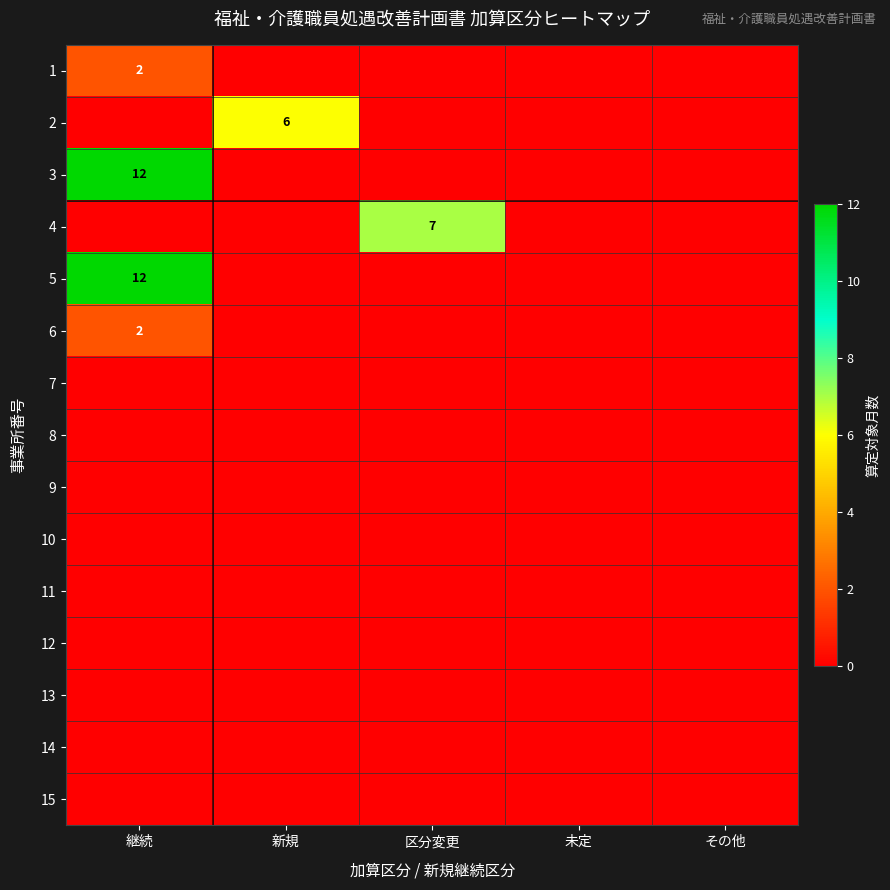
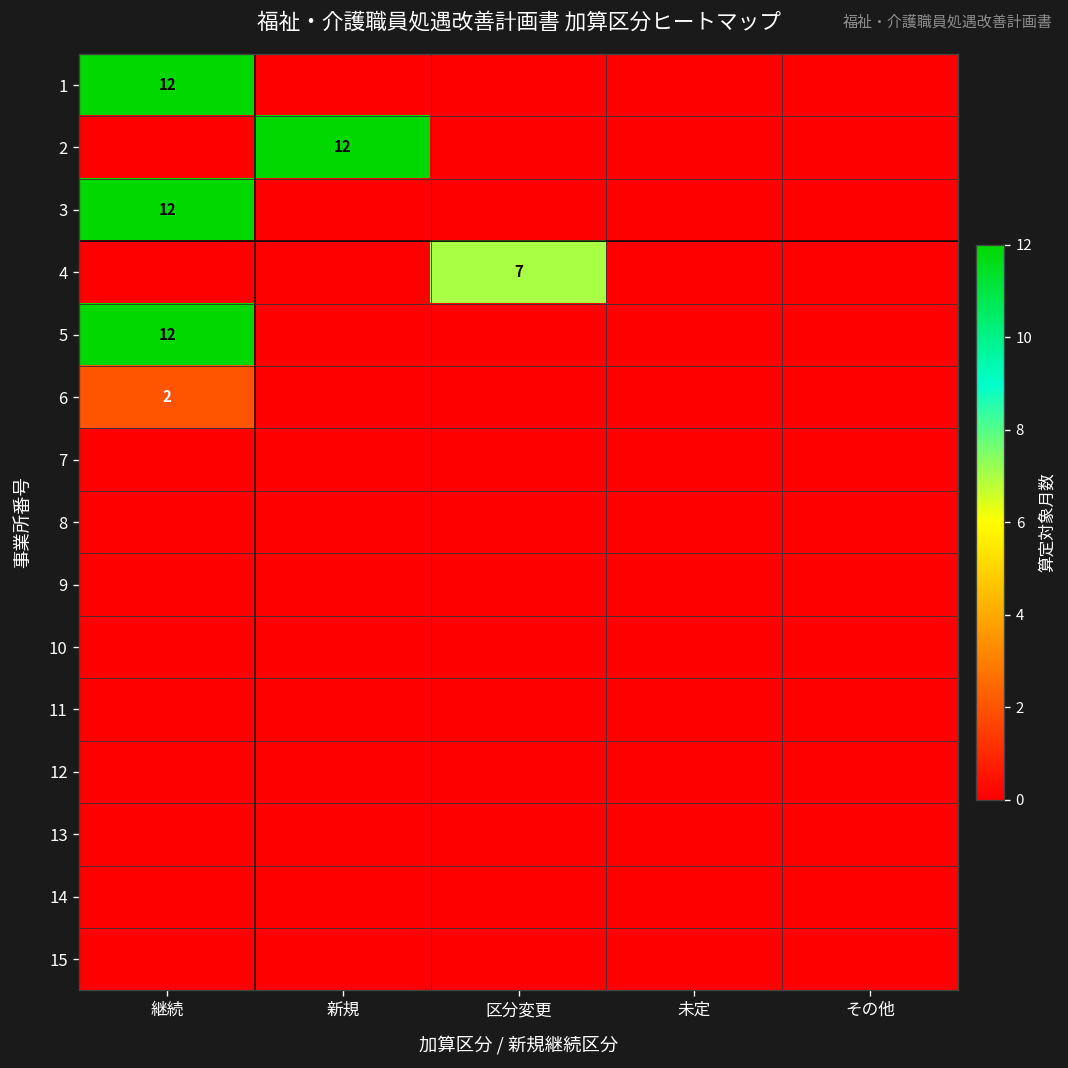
  {
    "1": {
-     "継続": 2
+     "継続": 12
    },
    "2": {
-     "新規": 6
+     "新規": 12
    },
    "3": {
      "継続": 12
    },
    "4": {
      "区分変更": 7
    },
    "5": {
      "継続": 12
    },
    "6": {
      "継続": 2
    }
  }
